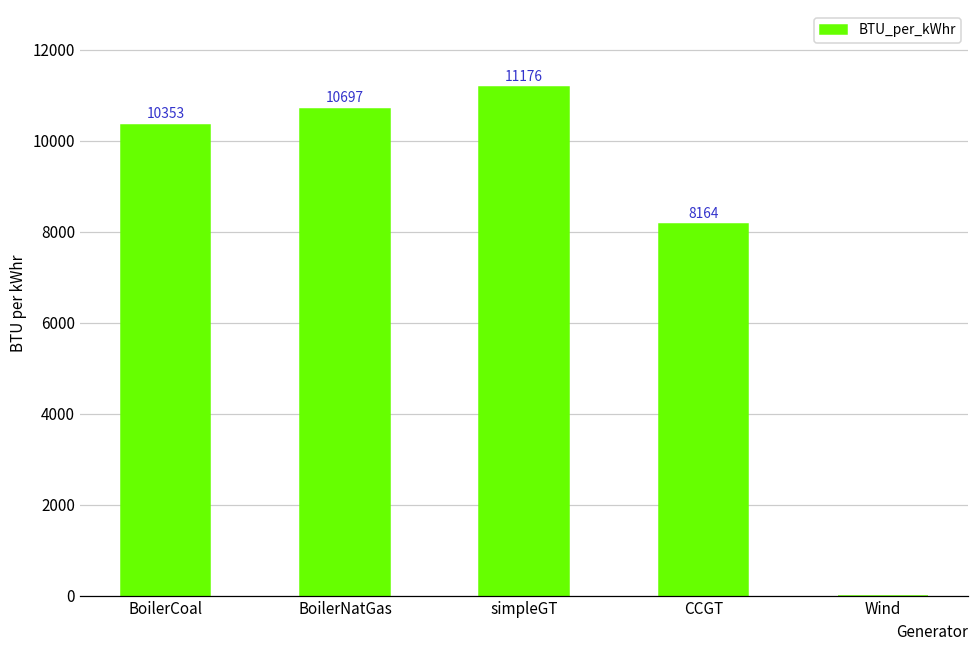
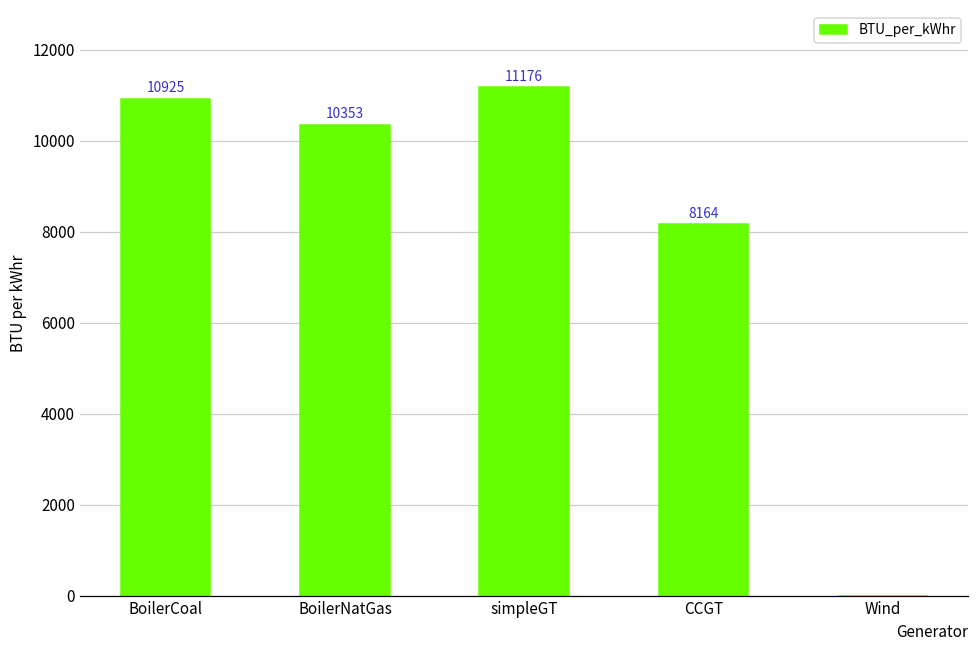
  {
-   "BoilerCoal": 10353,
-   "BoilerNatGas": 10697,
+   "BoilerCoal": 10925,
+   "BoilerNatGas": 10353,
    "simpleGT": 11176,
    "CCGT": 8164
  }
